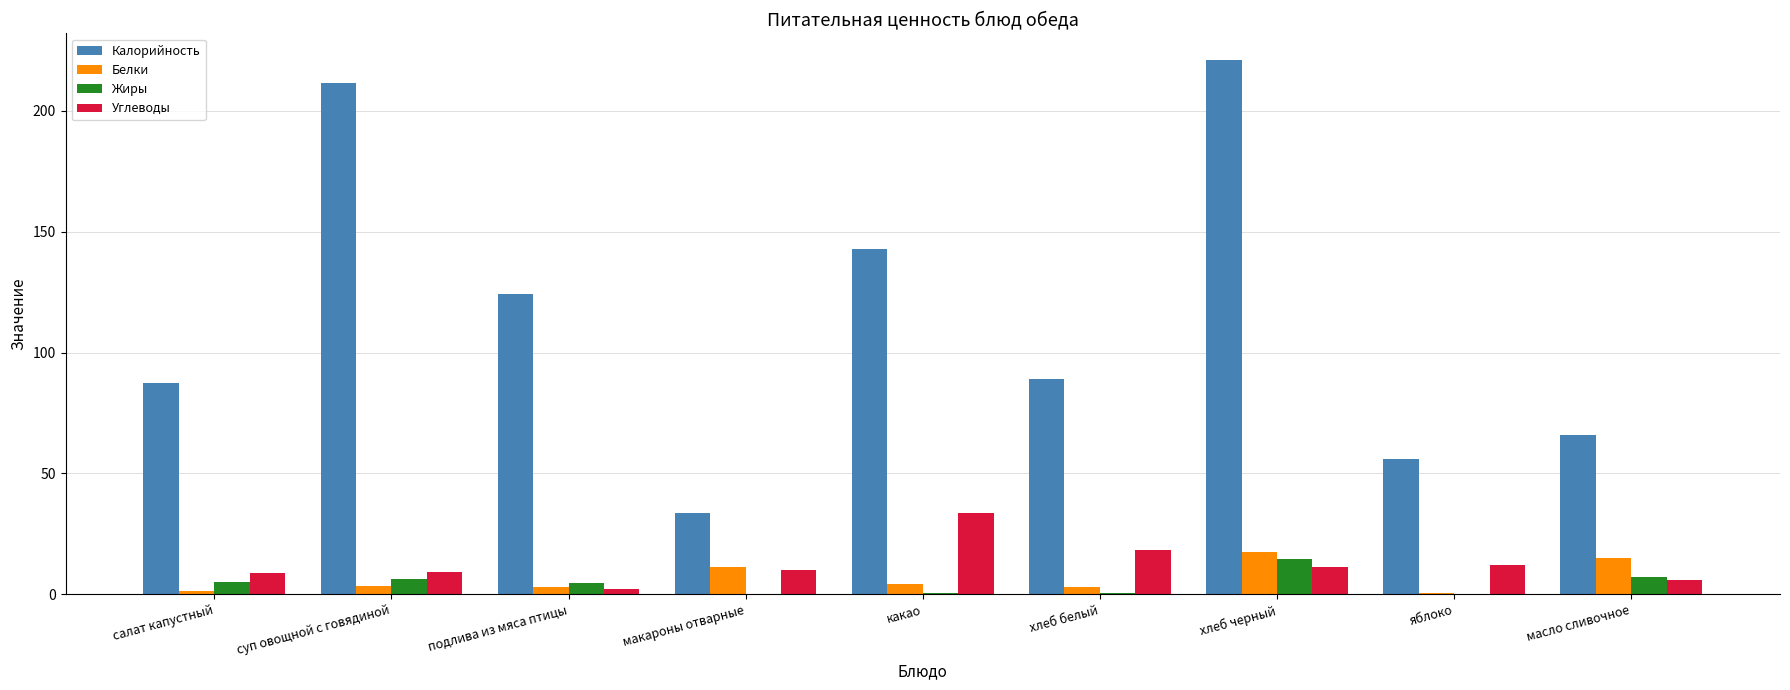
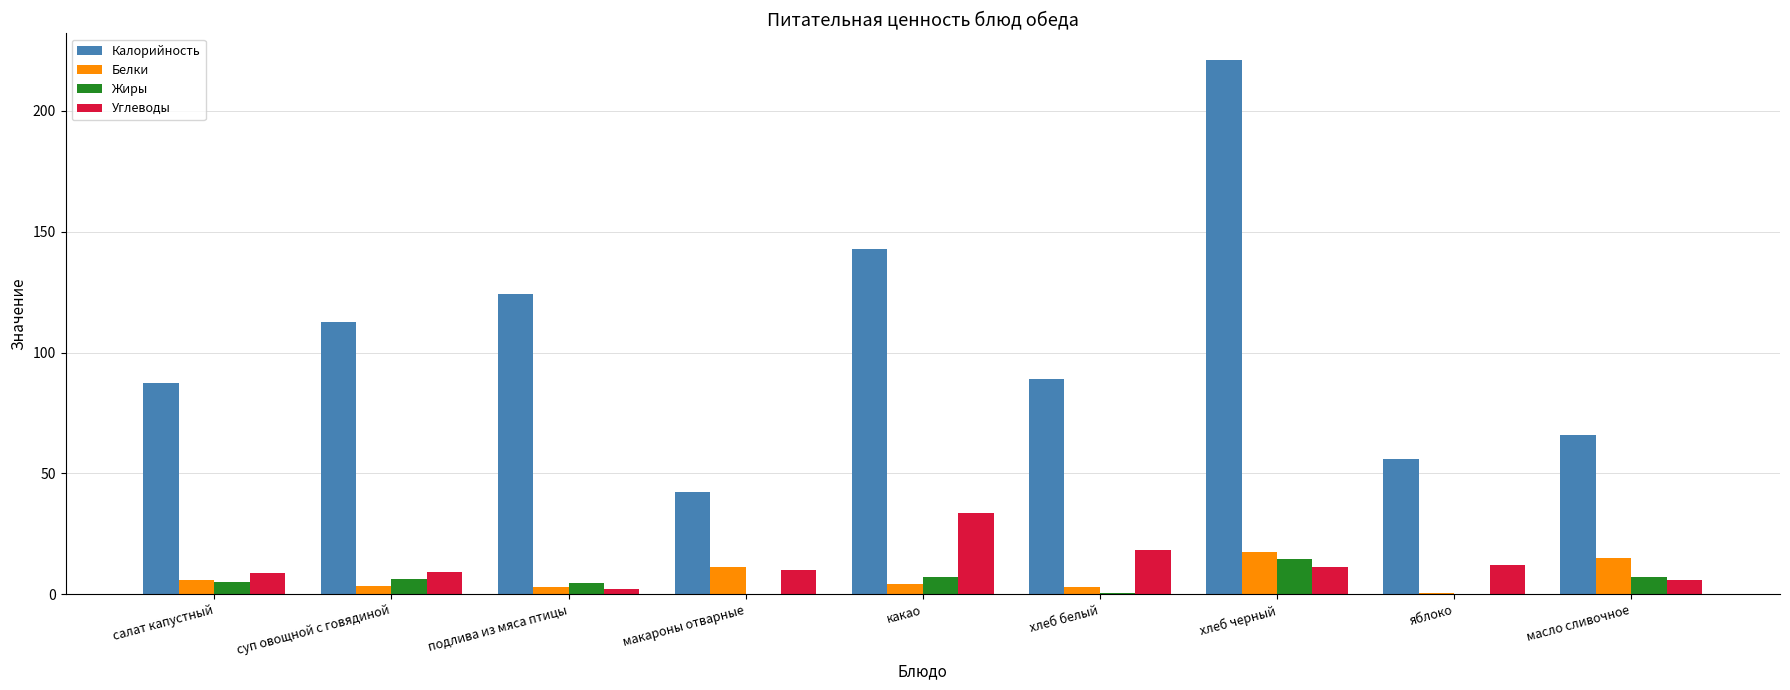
  {
    "Калорийность": {
      "салат капустный": 87,
-     "суп овощной с говядиной": 211,
+     "суп овощной с говядиной": 113,
      "подлива из мяса птицы": 124,
-     "макароны отварные": 34,
+     "макароны отварные": 42,
      "какао": 143,
      "хлеб белый": 89,
      "хлеб черный": 221,
      "яблоко": 56,
      "масло сливочное": 66
    },
    "Белки": {
-     "салат капустный": 1,
+     "салат капустный": 6,
      "суп овощной с говядиной": 3,
      "подлива из мяса птицы": 3,
      "макароны отварные": 11,
      "какао": 4,
      "хлеб белый": 3,
      "хлеб черный": 18,
      "масло сливочное": 15
    },
    "Жиры": {
      "салат капустный": 5,
      "суп овощной с говядиной": 6,
      "подлива из мяса птицы": 5,
      "макароны отварные": 0,
-     "какао": 1,
+     "какао": 7,
      "хлеб черный": 15,
      "масло сливочное": 7
    },
    "Углеводы": {
      "салат капустный": 9,
      "суп овощной с говядиной": 9,
      "подлива из мяса птицы": 2,
      "макароны отварные": 10,
      "какао": 34,
      "хлеб белый": 18,
      "хлеб черный": 11,
      "яблоко": 12,
      "масло сливочное": 6
    }
  }
